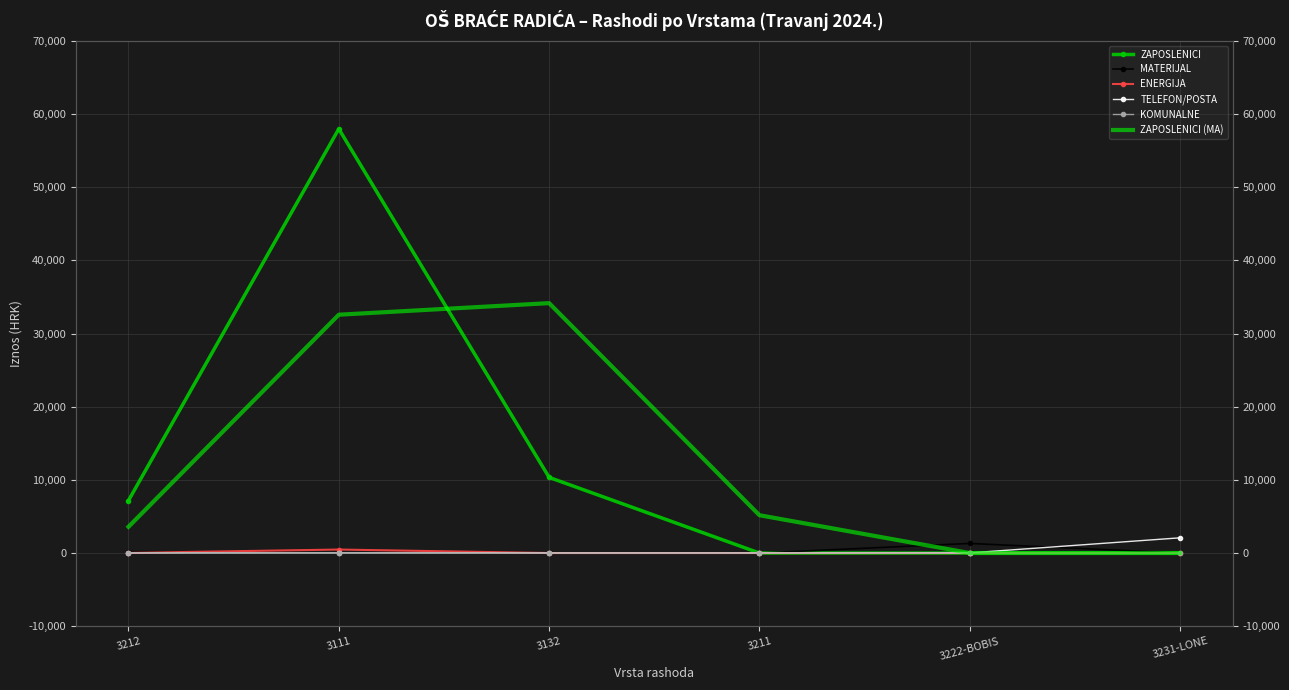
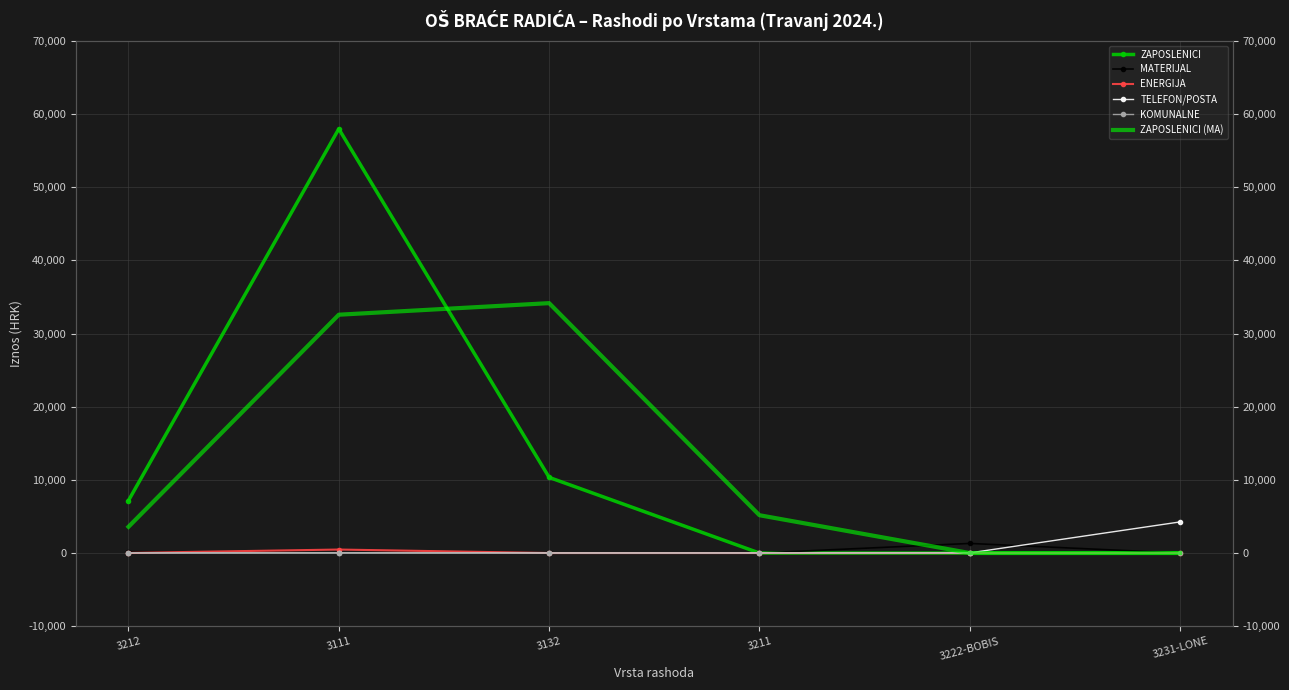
  {
    "MATERIJAL": {
      "3222-BOBIS": "1,000"
    },
    "ENERGIJA": {
      "3111": "0"
    },
    "TELEFON/POSTA": {
-     "3231-LONE": "2,000"
+     "3231-LONE": "4,000"
    }
  }
